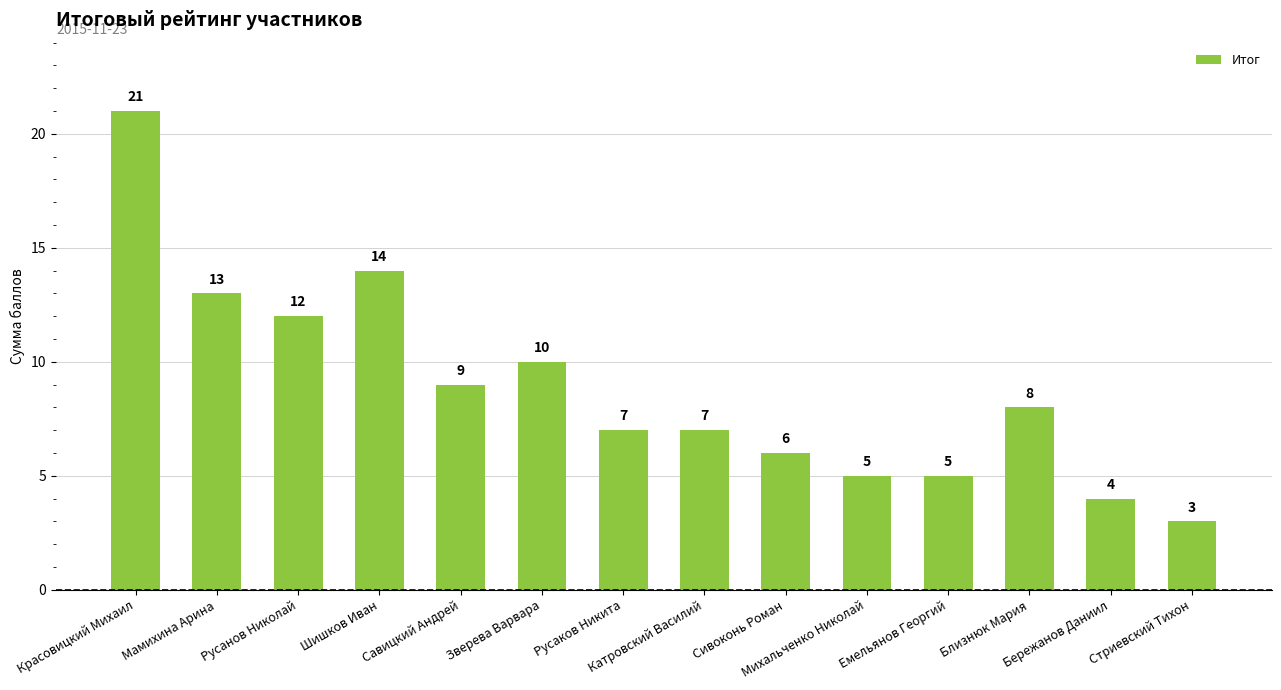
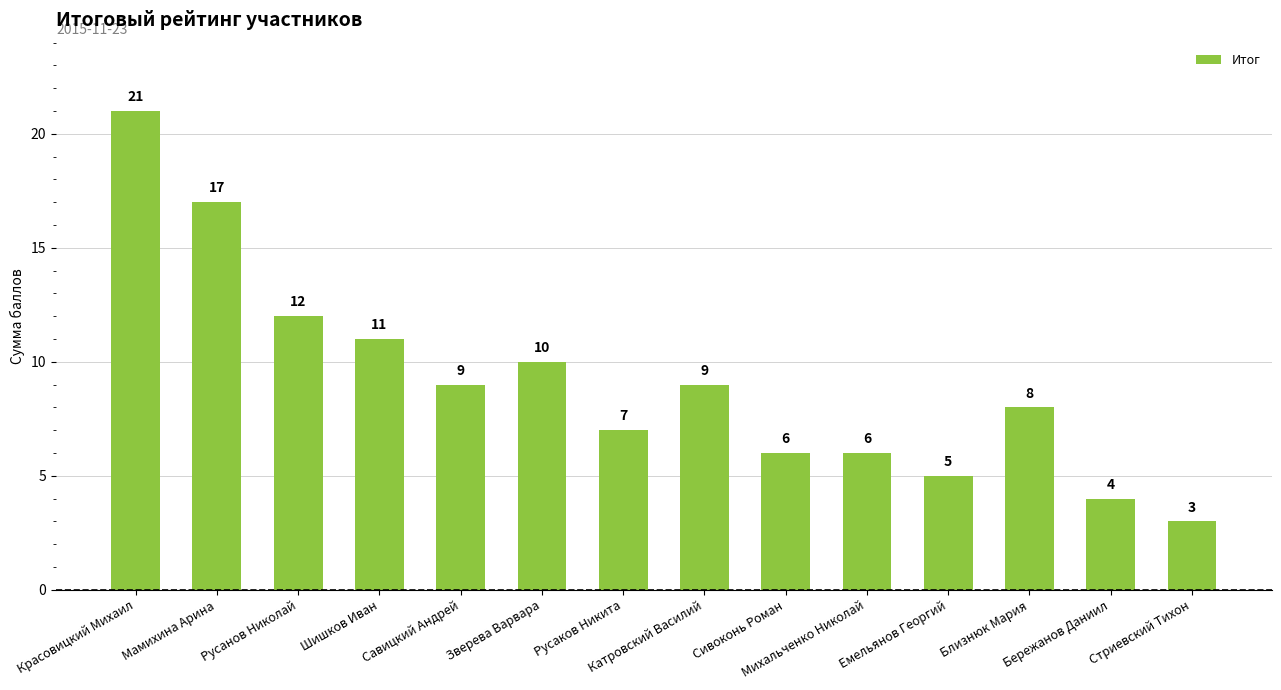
  {
    "Красовицкий Михаил": 21,
-   "Мамихина Арина": 13,
+   "Мамихина Арина": 17,
    "Русанов Николай": 12,
-   "Шишков Иван": 14,
+   "Шишков Иван": 11,
    "Савицкий Андрей": 9,
    "Зверева Варвара": 10,
    "Русаков Никита": 7,
-   "Катровский Василий": 7,
+   "Катровский Василий": 9,
    "Сивоконь Роман": 6,
-   "Михальченко Николай": 5,
+   "Михальченко Николай": 6,
    "Емельянов Георгий": 5,
    "Близнюк Мария": 8,
    "Бережанов Даниил": 4,
    "Стриевский Тихон": 3
  }
